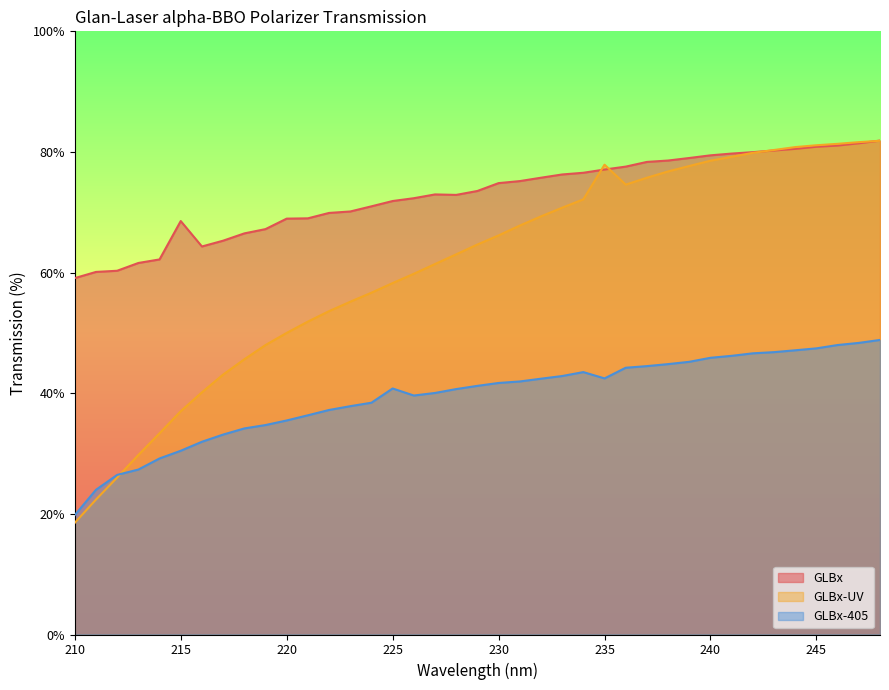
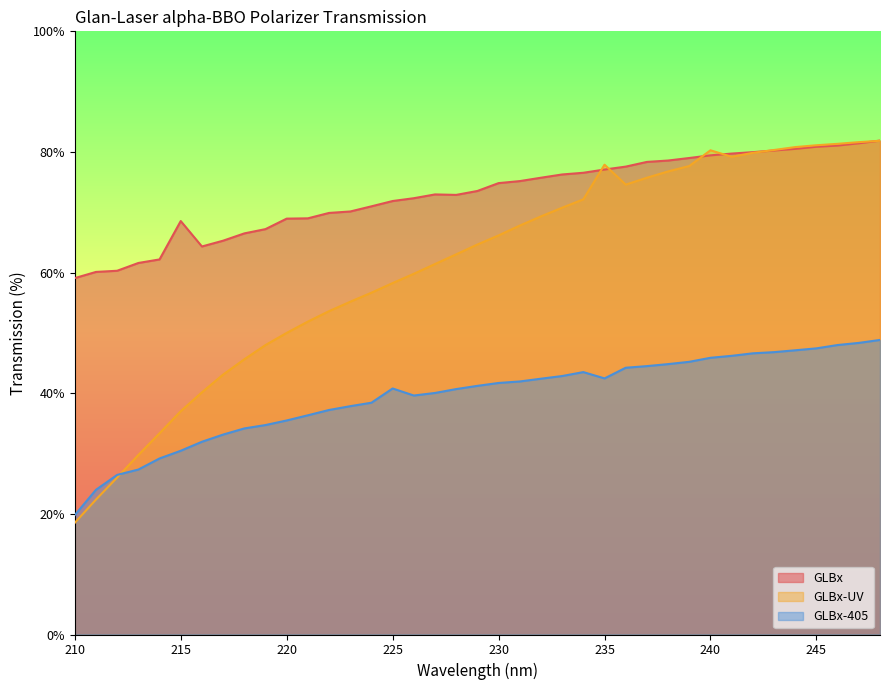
  {
    "GLBx": {
      "210": "59%",
      "215": "69%",
      "220": "69%",
      "225": "72%",
      "230": "75%",
      "235": "77%",
      "240": "79%"
    },
    "GLBx-UV": {
      "210": "19%",
      "215": "37%",
      "220": "50%",
      "225": "58%",
      "230": "66%",
      "235": "78%",
-     "240": "79%"
+     "240": "80%"
    },
    "GLBx-405": {
      "210": "20%",
      "215": "30%",
      "220": "35%",
      "225": "41%",
      "230": "42%",
      "235": "42%",
      "240": "46%",
      "245": "47%"
    }
  }
